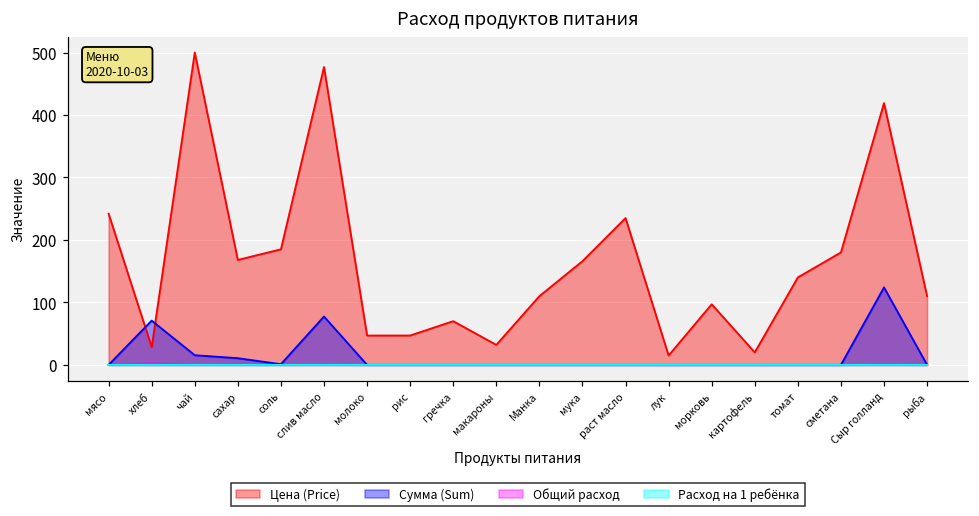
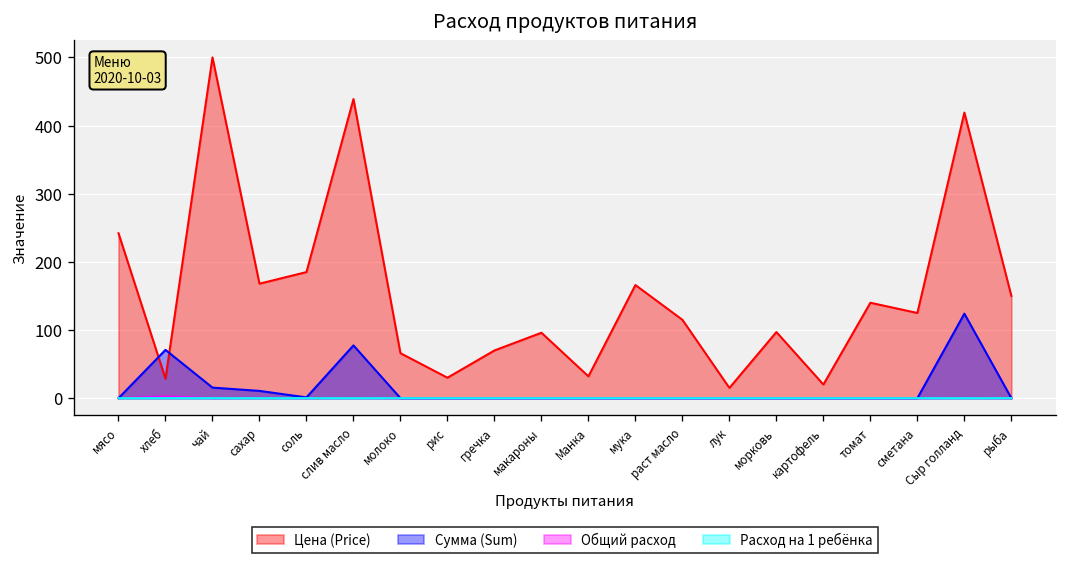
  {
    "Цена (Price)": {
      "мясо": 240,
      "хлеб": 30,
      "чай": 500,
      "сахар": 170,
      "соль": 190,
-     "слив масло": 480,
-     "молоко": 50,
-     "рис": 50,
+     "слив масло": 440,
+     "молоко": 70,
+     "рис": 30,
      "гречка": 70,
-     "макароны": 30,
-     "Манка": 110,
+     "макароны": 100,
+     "Манка": 30,
      "мука": 170,
-     "раст масло": 240,
+     "раст масло": 120,
      "лук": 20,
      "морковь": 100,
      "картофель": 20,
      "томат": 140,
-     "сметана": 180,
+     "сметана": 130,
      "Сыр голланд": 420,
-     "рыба": 110
+     "рыба": 150
    },
    "Сумма (Sum)": {
      "хлеб": 70,
      "чай": 20,
      "сахар": 10,
      "слив масло": 80,
      "Сыр голланд": 120
    }
  }
